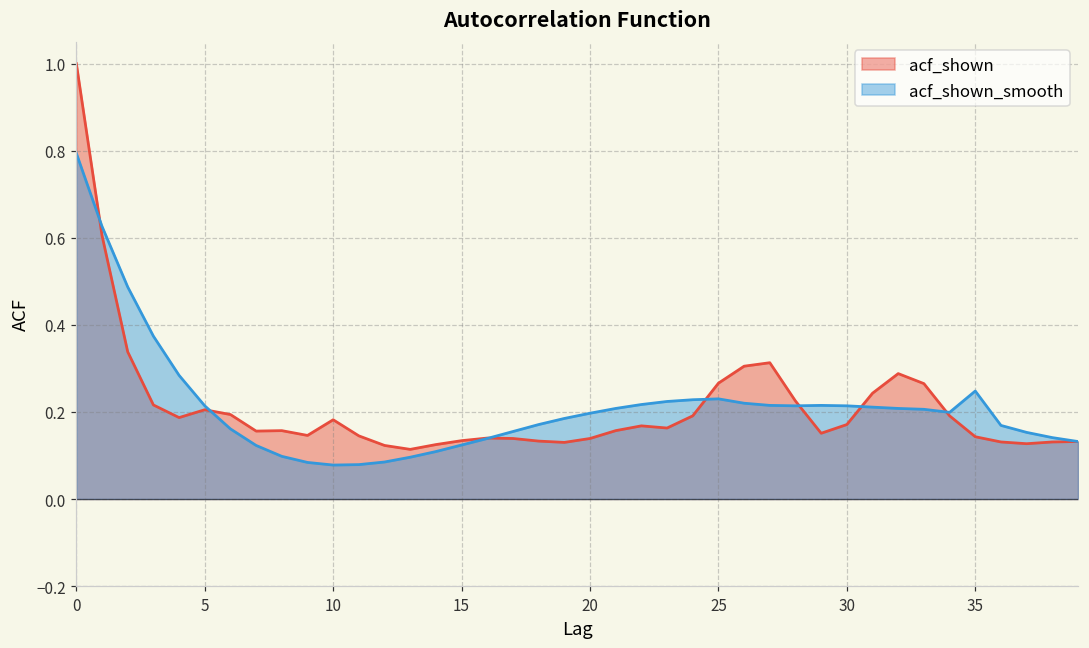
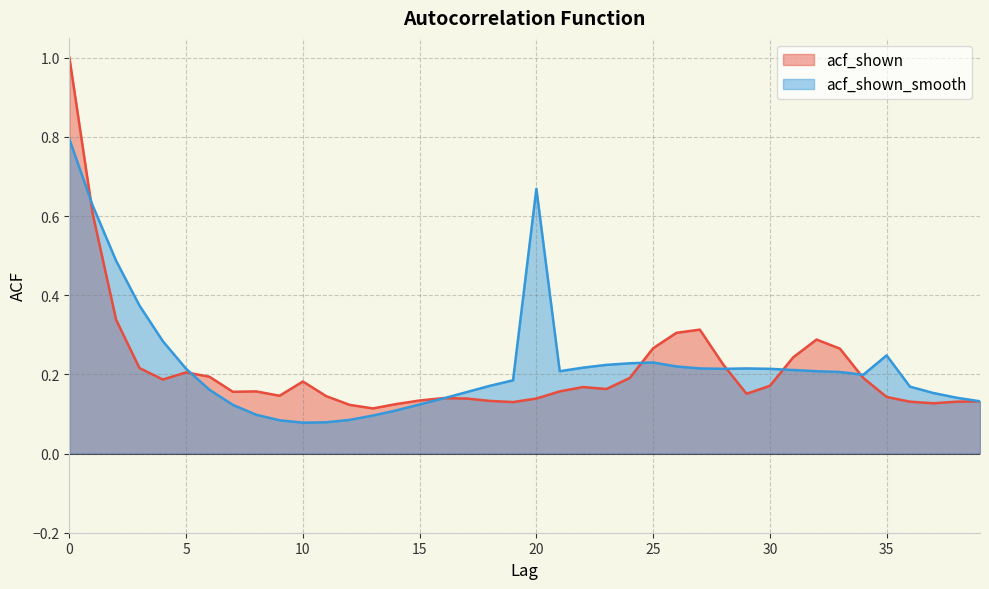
  {
    "acf_shown": {
      "0": 1.00,
      "5": 0.21,
      "10": 0.18,
      "15": 0.13,
      "20": 0.14,
      "25": 0.27,
      "30": 0.17,
      "35": 0.14
    },
    "acf_shown_smooth": {
      "0": 0.79,
      "5": 0.21,
      "10": 0.08,
      "15": 0.12,
-     "20": 0.20,
+     "20": 0.67,
      "25": 0.23,
      "30": 0.21,
      "35": 0.25
    }
  }
